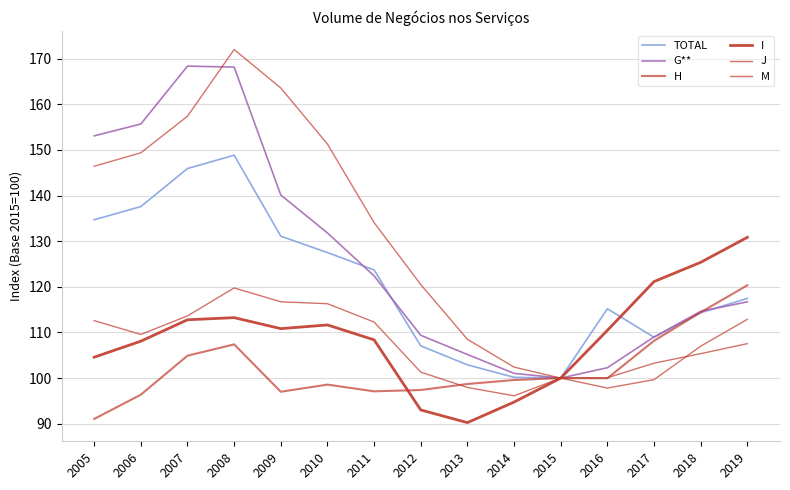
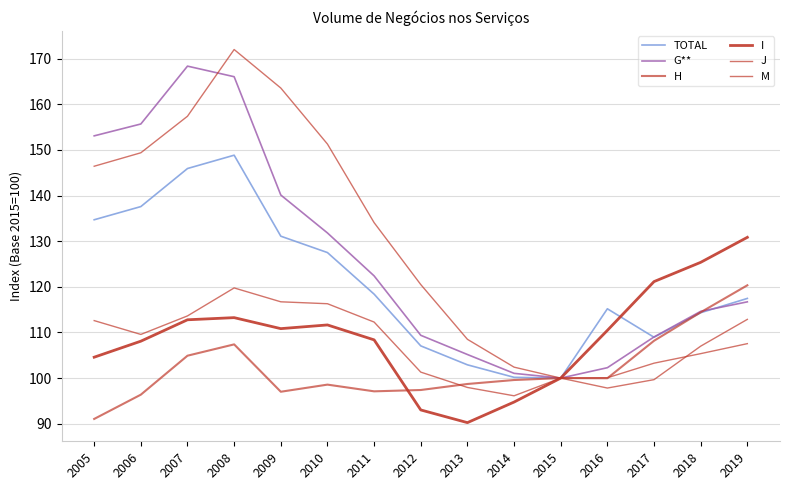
  {
    "TOTAL": {
      "2005": 135,
      "2006": 138,
      "2007": 146,
      "2008": 149,
      "2009": 131,
      "2010": 128,
-     "2011": 124,
+     "2011": 118,
      "2012": 107,
      "2013": 103,
      "2014": 100,
      "2016": 115,
      "2019": 117
    },
    "G**": {
      "2005": 153,
      "2006": 156,
      "2007": 168,
-     "2008": 168,
+     "2008": 166,
      "2009": 140,
      "2010": 132,
      "2011": 122,
      "2012": 109,
      "2013": 105,
      "2014": 101,
      "2016": 102,
      "2019": 117
    }
  }
